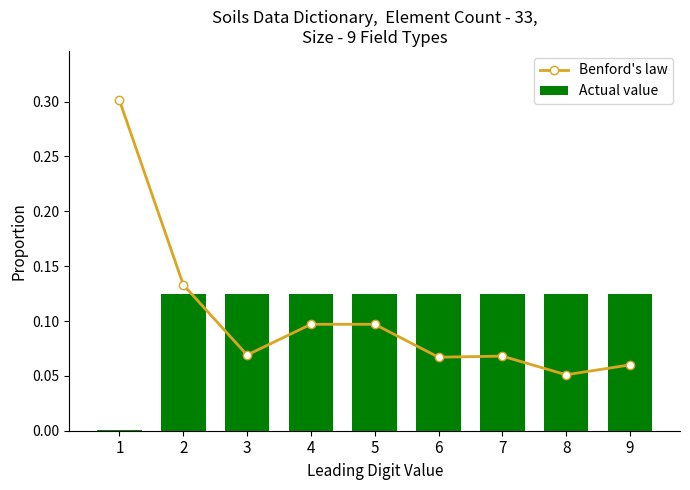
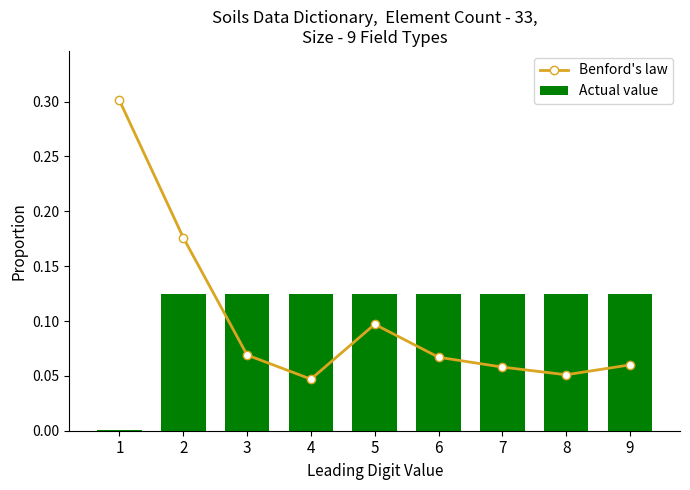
  {
    "Benford's law": {
      "1": 0.301,
-     "2": 0.133,
+     "2": 0.176,
      "3": 0.069,
-     "4": 0.097,
+     "4": 0.047,
      "5": 0.097,
      "6": 0.067,
-     "7": 0.068,
+     "7": 0.058,
      "8": 0.051,
      "9": 0.060
    },
    "Actual value": {
      "2": 0.125,
      "3": 0.125,
      "4": 0.125,
      "5": 0.125,
      "6": 0.125,
      "7": 0.125,
      "8": 0.125,
      "9": 0.125
    }
  }
